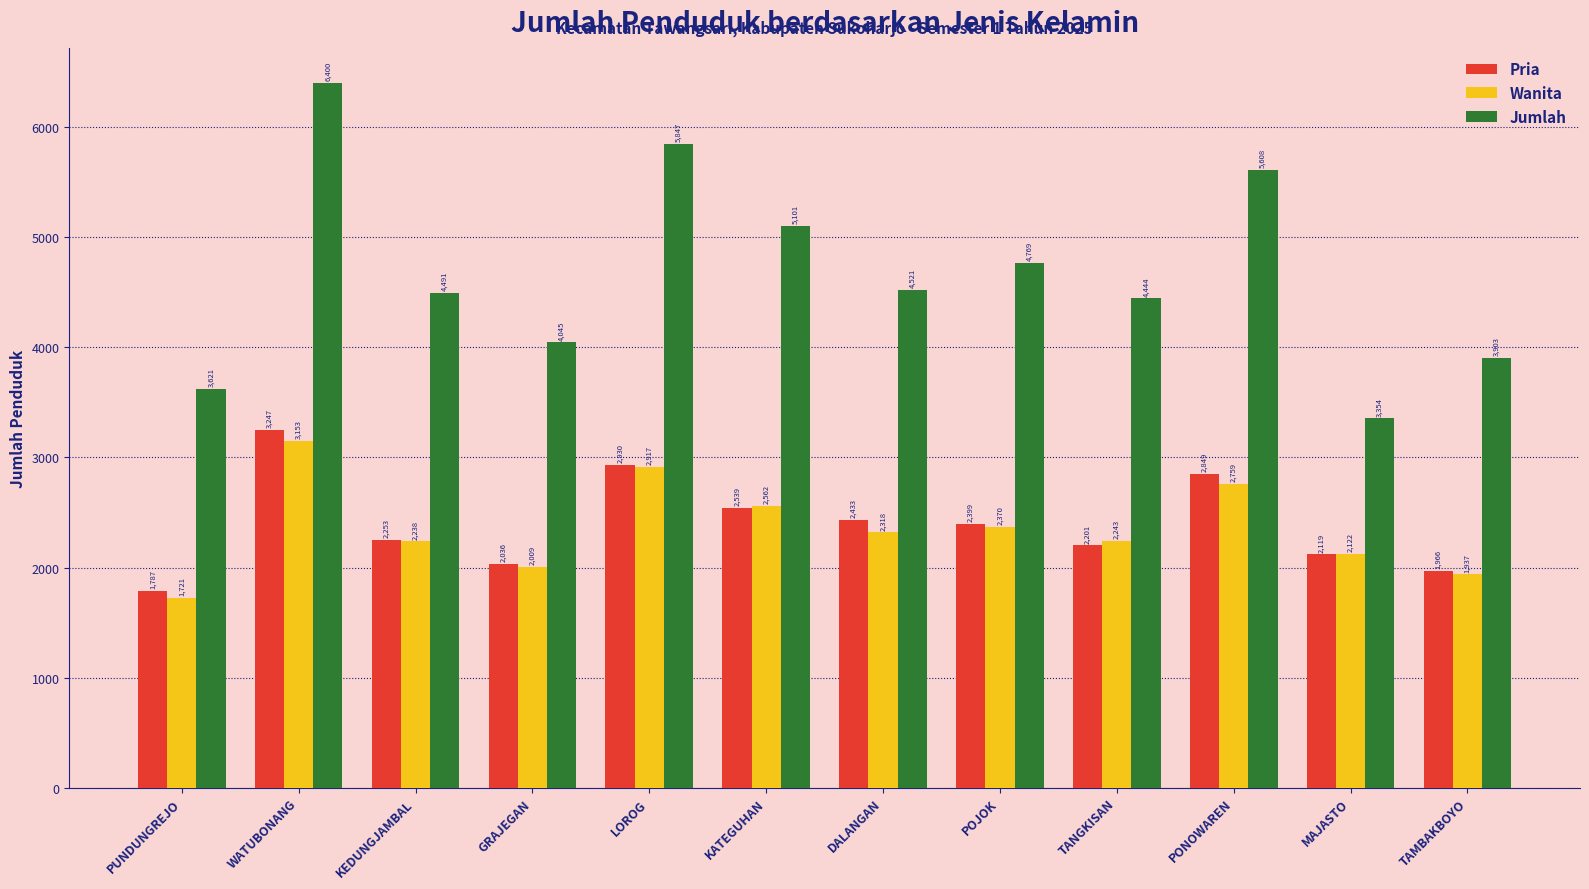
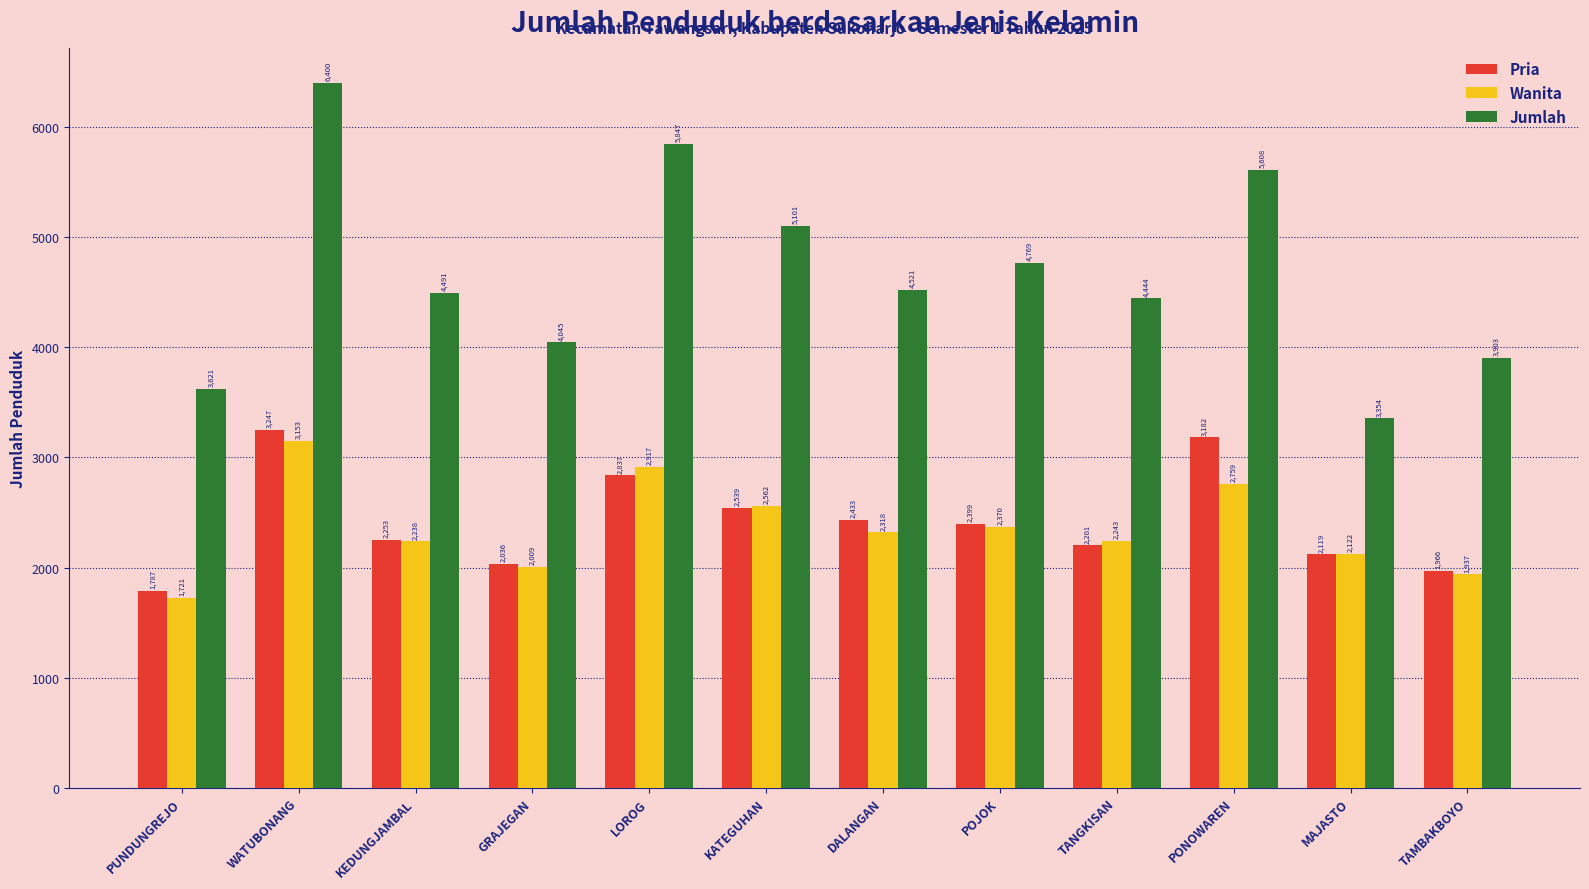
  {
    "Pria": {
      "PUNDUNGREJO": "1,787",
      "WATUBONANG": "3,247",
      "KEDUNGJAMBAL": "2,253",
      "GRAJEGAN": "2,036",
-     "LOROG": "2,930",
+     "LOROG": "2,837",
      "KATEGUHAN": "2,539",
      "DALANGAN": "2,433",
      "POJOK": "2,399",
      "TANGKISAN": "2,201",
-     "PONOWAREN": "2,849",
+     "PONOWAREN": "3,182",
      "MAJASTO": "2,119",
      "TAMBAKBOYO": "1,966"
    },
    "Wanita": {
      "PUNDUNGREJO": "1,721",
      "WATUBONANG": "3,153",
      "KEDUNGJAMBAL": "2,238",
      "GRAJEGAN": "2,009",
      "LOROG": "2,917",
      "KATEGUHAN": "2,562",
      "DALANGAN": "2,318",
      "POJOK": "2,370",
      "TANGKISAN": "2,243",
      "PONOWAREN": "2,759",
      "MAJASTO": "2,122",
      "TAMBAKBOYO": "1,937"
    },
    "Jumlah": {
      "PUNDUNGREJO": "3,621",
      "WATUBONANG": "6,400",
      "KEDUNGJAMBAL": "4,491",
      "GRAJEGAN": "4,045",
      "LOROG": "5,847",
      "KATEGUHAN": "5,101",
      "DALANGAN": "4,521",
      "POJOK": "4,769",
      "TANGKISAN": "4,444",
      "PONOWAREN": "5,608",
      "MAJASTO": "3,354",
      "TAMBAKBOYO": "3,903"
    }
  }
